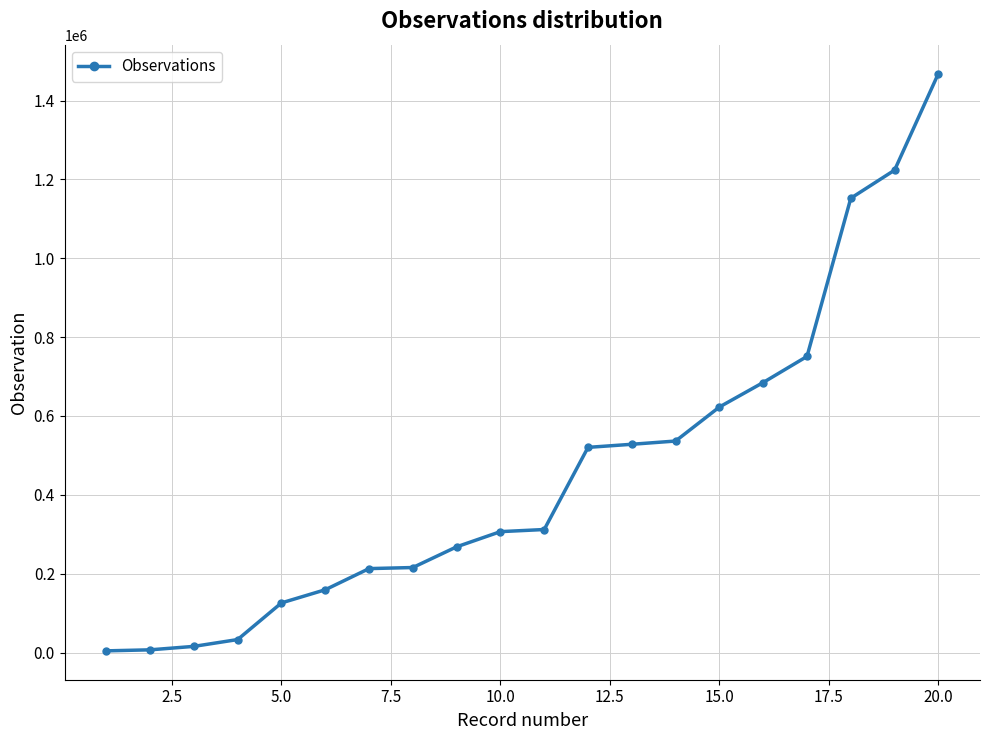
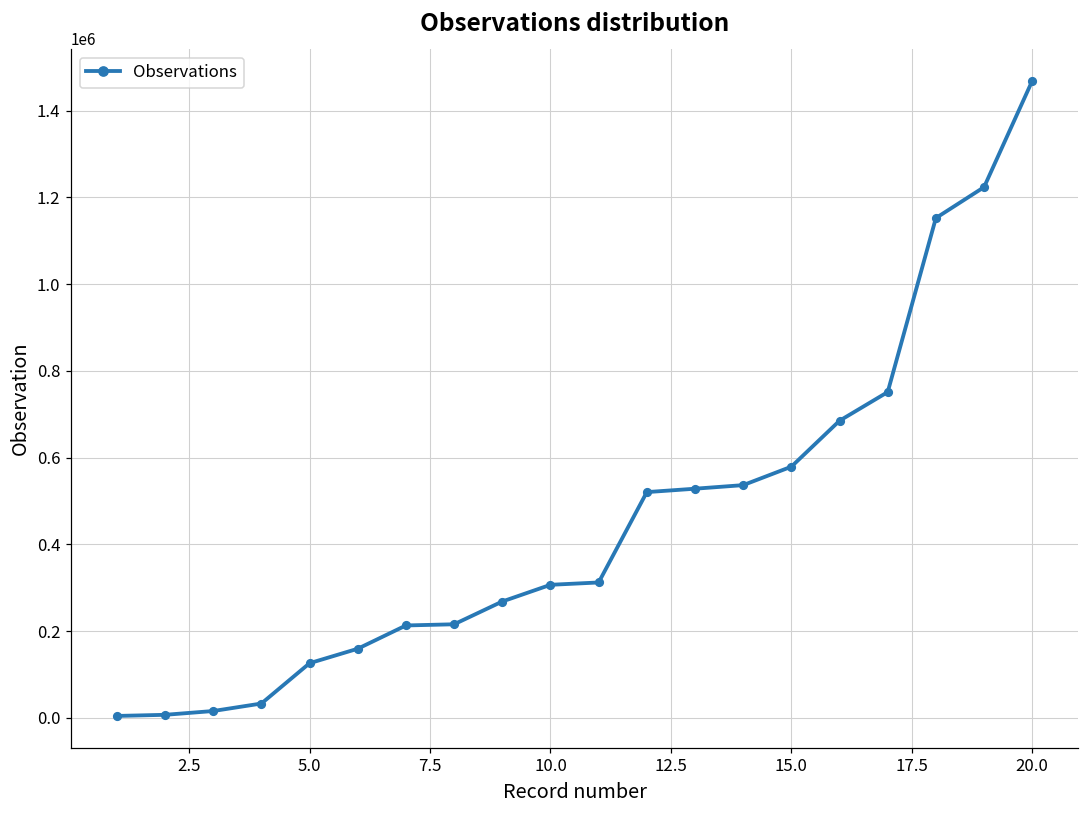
  {
    "5.0": 130000,
    "10.0": 310000,
-   "15.0": 620000,
+   "15.0": 580000,
    "20.0": 1470000
  }
